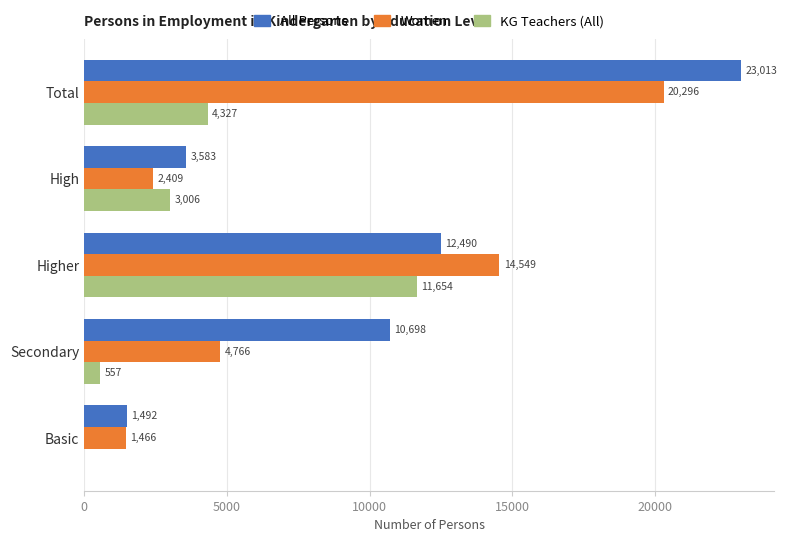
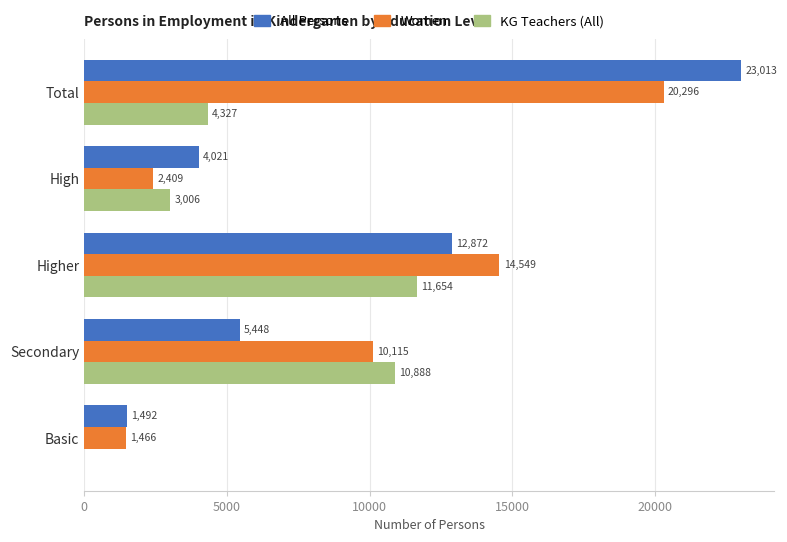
  {
    "All Persons": {
      "Total": "23,013",
-     "High": "3,583",
-     "Higher": "12,490",
-     "Secondary": "10,698",
+     "High": "4,021",
+     "Higher": "12,872",
+     "Secondary": "5,448",
      "Basic": "1,492"
    },
    "Women": {
      "Total": "20,296",
      "High": "2,409",
      "Higher": "14,549",
-     "Secondary": "4,766",
+     "Secondary": "10,115",
      "Basic": "1,466"
    },
    "KG Teachers (All)": {
      "Total": "4,327",
      "High": "3,006",
      "Higher": "11,654",
-     "Secondary": "557"
+     "Secondary": "10,888"
    }
  }
